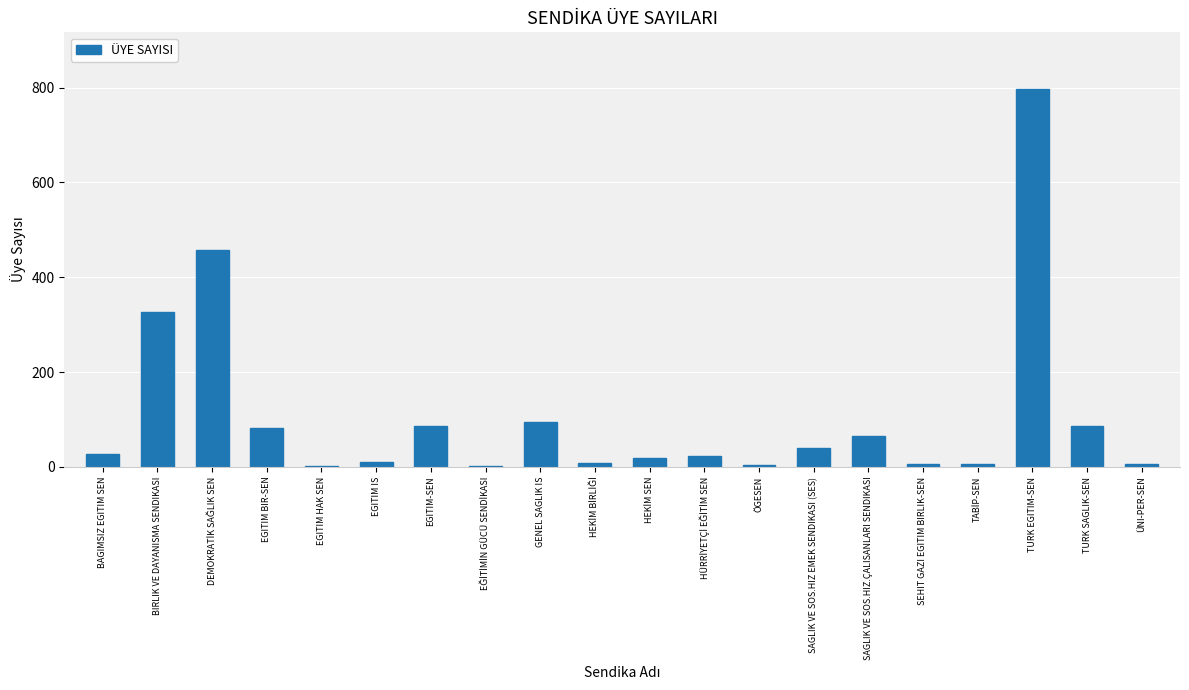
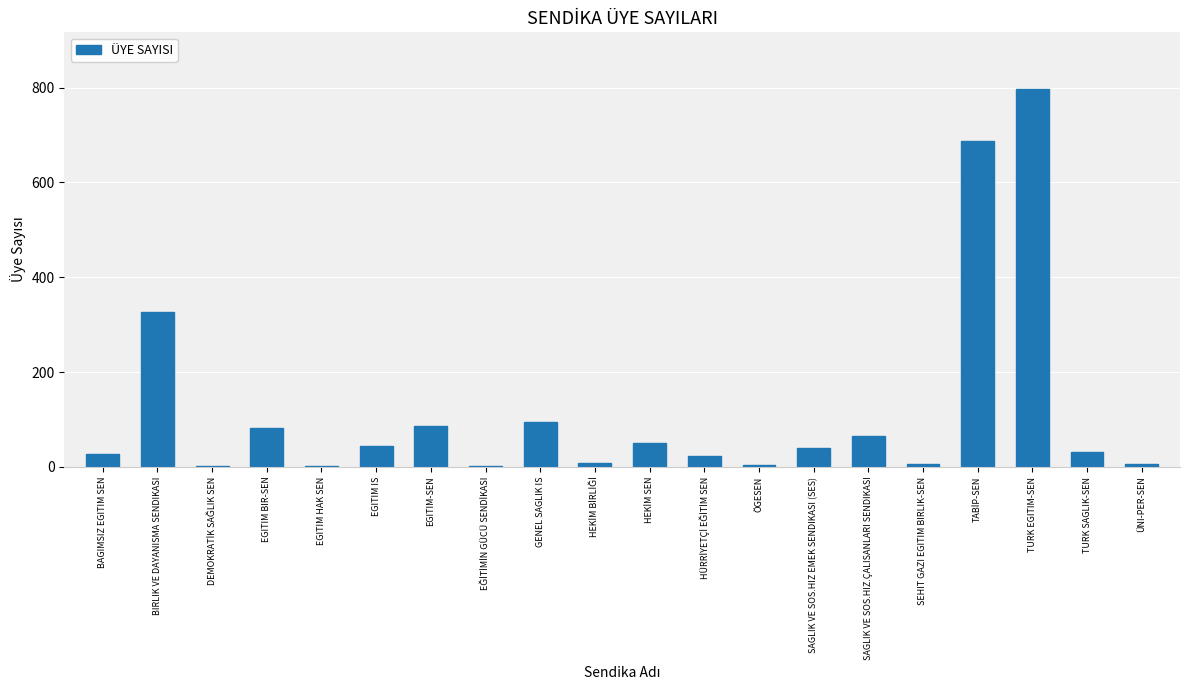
  {
    "BAGIMSIZ EGITIM SEN": 30,
    "BIRLIK VE DAYANISMA SENDIKASI": 330,
-   "DEMOKRATİK SAĞLIK SEN": 460,
+   "DEMOKRATİK SAĞLIK SEN": 0,
    "EGITIM BIR-SEN": 80,
-   "EGITIM IS": 10,
+   "EGITIM IS": 40,
    "EGITIM-SEN": 90,
    "GENEL SAGLIK IS": 90,
    "HEKİM BİRLİĞİ": 10,
-   "HEKİM SEN": 20,
+   "HEKİM SEN": 50,
    "HÜRRİYETÇİ EĞİTİM SEN": 20,
    "SAGLIK VE SOS.HIZ EMEK SENDIKASI (SES)": 40,
    "SAGLIK VE SOS.HIZ.ÇALISANLARI SENDIKASI": 70,
-   "TABİP-SEN": 10,
+   "TABİP-SEN": 690,
    "TURK EGITIM-SEN": 800,
-   "TURK SAGLIK-SEN": 90,
+   "TURK SAGLIK-SEN": 30,
    "ÜNI-PER-SEN": 10
  }
